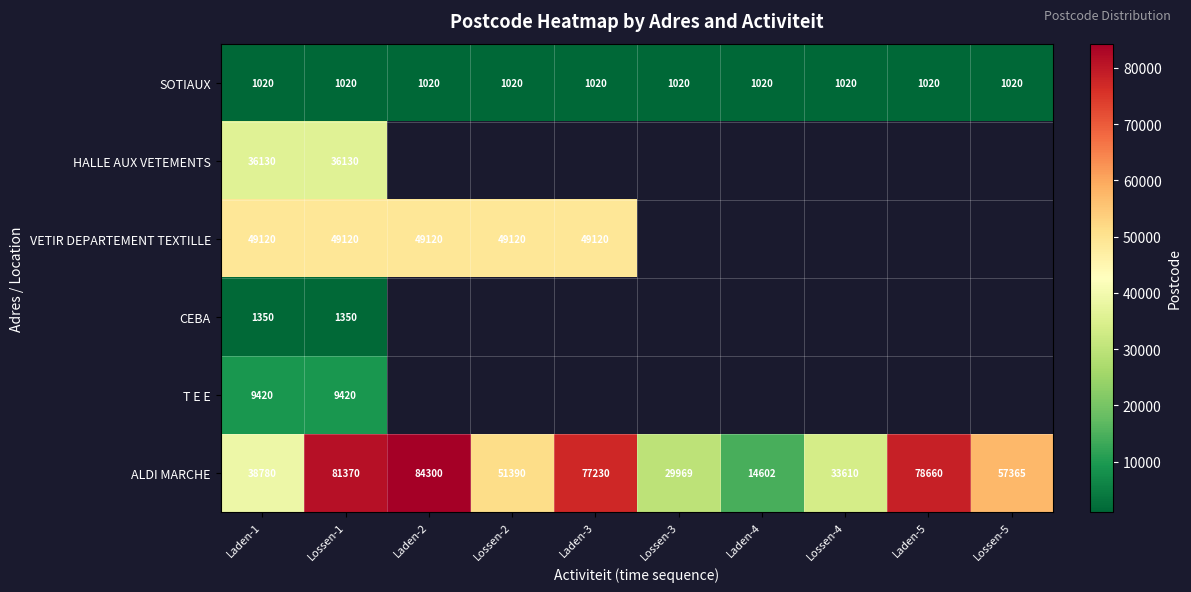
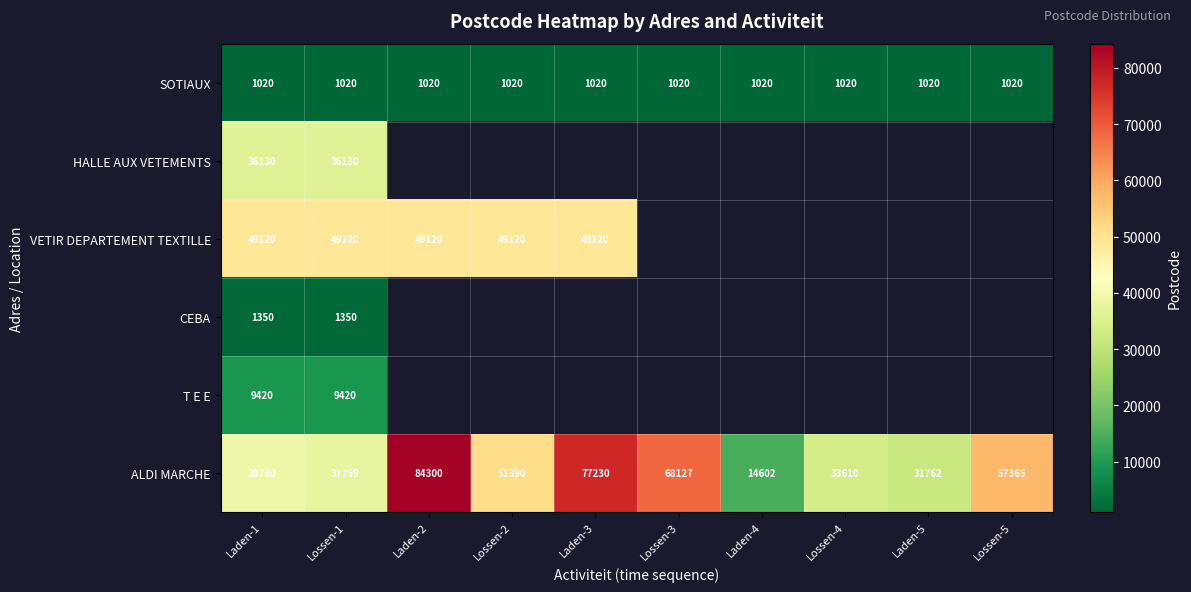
  {
    "SOTIAUX": {
      "Laden-1": 1020,
      "Lossen-1": 1020,
      "Laden-2": 1020,
      "Lossen-2": 1020,
      "Laden-3": 1020,
      "Lossen-3": 1020,
      "Laden-4": 1020,
      "Lossen-4": 1020,
      "Laden-5": 1020,
      "Lossen-5": 1020
    },
    "HALLE AUX VETEMENTS": {
      "Laden-1": 36130,
      "Lossen-1": 36130
    },
    "VETIR DEPARTEMENT TEXTILLE": {
      "Laden-1": 49120,
      "Lossen-1": 49120,
      "Laden-2": 49120,
      "Lossen-2": 49120,
      "Laden-3": 49120
    },
    "CEBA": {
      "Laden-1": 1350,
      "Lossen-1": 1350
    },
    "T E E": {
      "Laden-1": 9420,
      "Lossen-1": 9420
    },
    "ALDI MARCHE": {
      "Laden-1": 38780,
-     "Lossen-1": 81370,
+     "Lossen-1": 37759,
      "Laden-2": 84300,
      "Lossen-2": 51390,
      "Laden-3": 77230,
-     "Lossen-3": 29969,
+     "Lossen-3": 68127,
      "Laden-4": 14602,
      "Lossen-4": 33610,
-     "Laden-5": 78660,
+     "Laden-5": 31762,
      "Lossen-5": 57365
    }
  }
